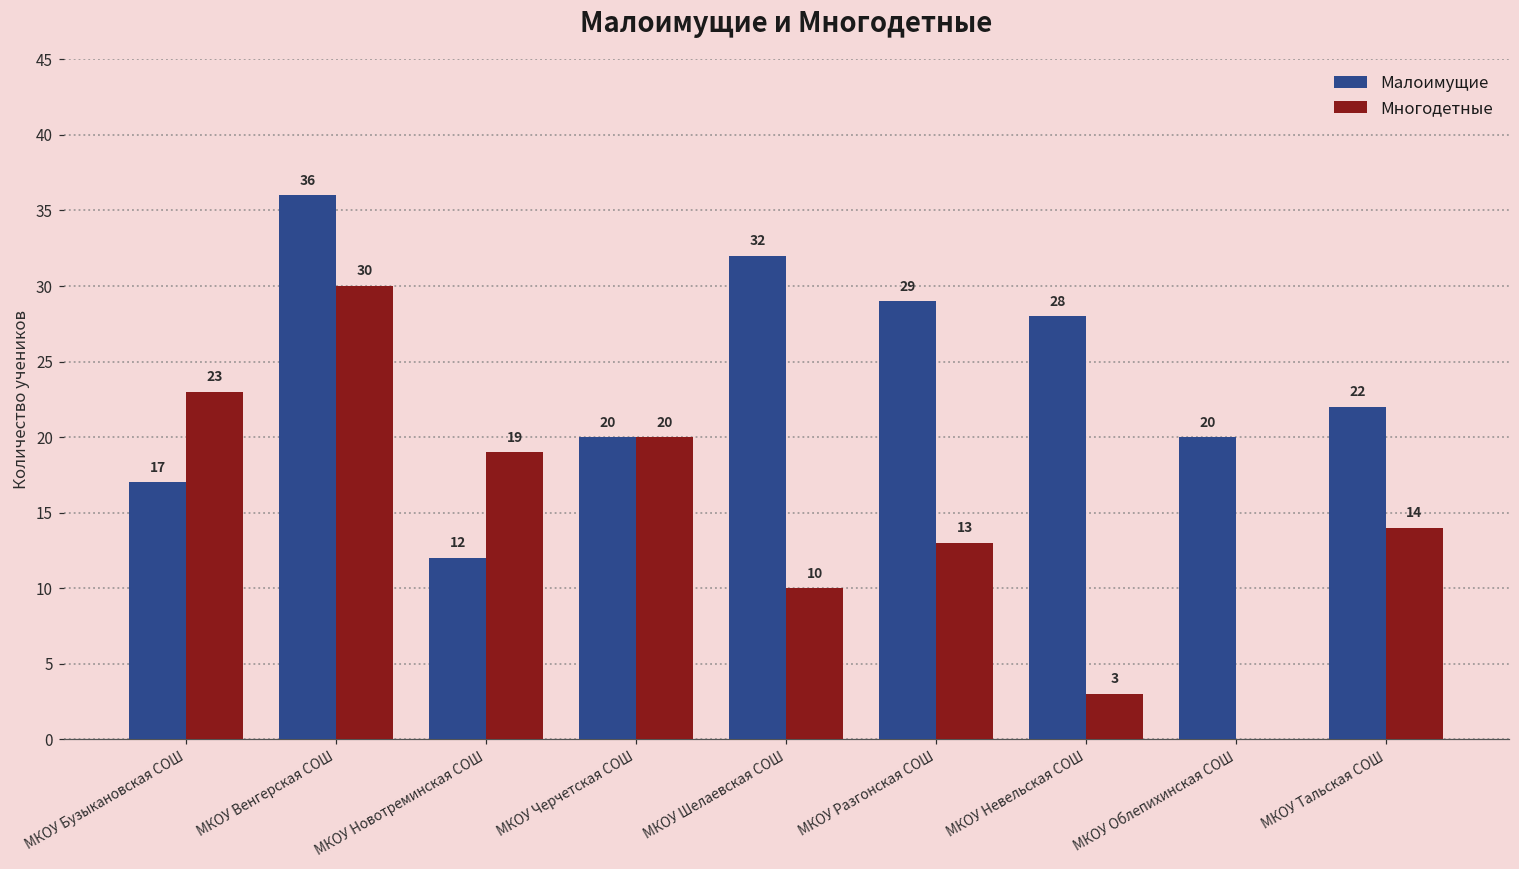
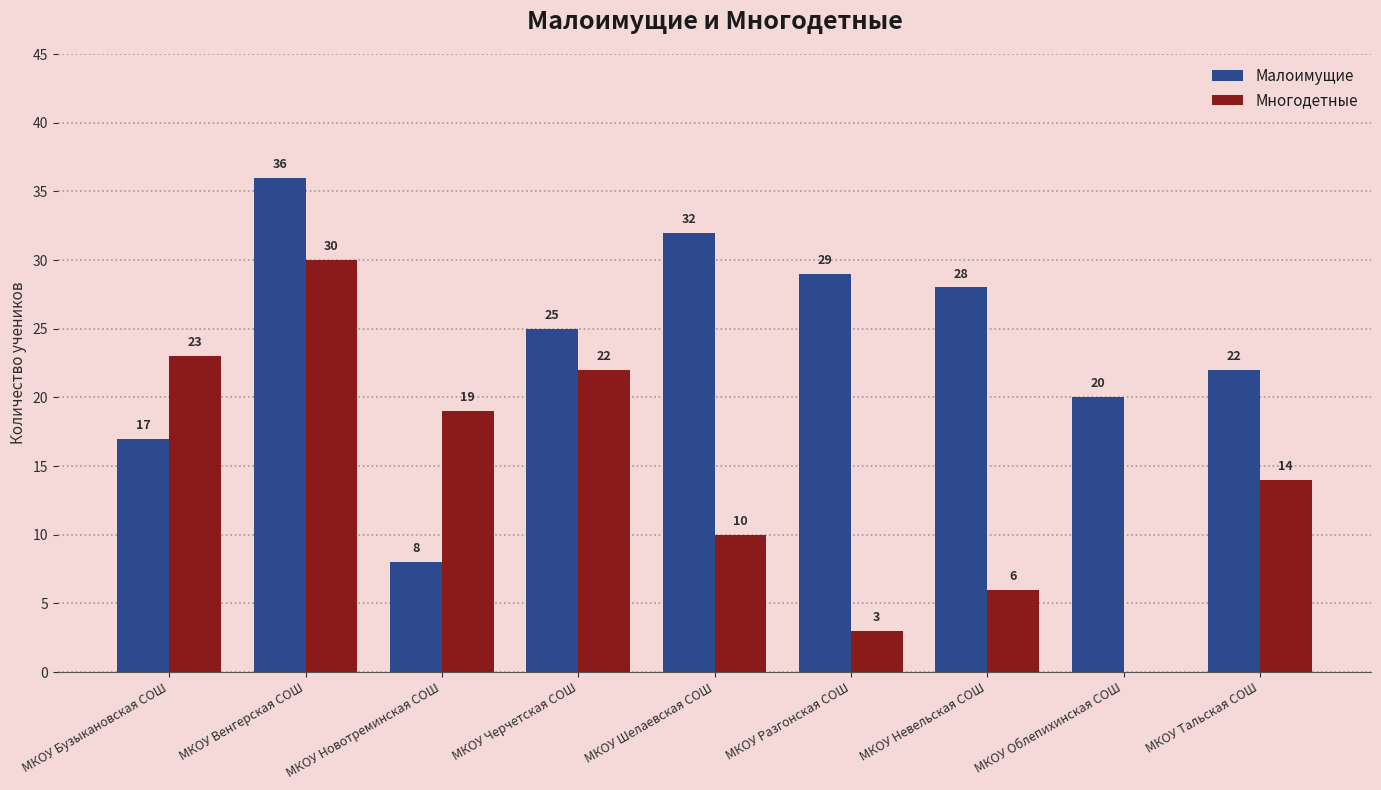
  {
    "Малоимущие": {
      "МКОУ Бузыкановская СОШ": 17,
      "МКОУ Венгерская СОШ": 36,
-     "МКОУ Новотреминская СОШ": 12,
-     "МКОУ Черчетская СОШ": 20,
+     "МКОУ Новотреминская СОШ": 8,
+     "МКОУ Черчетская СОШ": 25,
      "МКОУ Шелаевская СОШ": 32,
      "МКОУ Разгонская СОШ": 29,
      "МКОУ Невельская СОШ": 28,
      "МКОУ Облепихинская СОШ": 20,
      "МКОУ Тальская СОШ": 22
    },
    "Многодетные": {
      "МКОУ Бузыкановская СОШ": 23,
      "МКОУ Венгерская СОШ": 30,
      "МКОУ Новотреминская СОШ": 19,
-     "МКОУ Черчетская СОШ": 20,
+     "МКОУ Черчетская СОШ": 22,
      "МКОУ Шелаевская СОШ": 10,
-     "МКОУ Разгонская СОШ": 13,
-     "МКОУ Невельская СОШ": 3,
+     "МКОУ Разгонская СОШ": 3,
+     "МКОУ Невельская СОШ": 6,
      "МКОУ Тальская СОШ": 14
    }
  }
